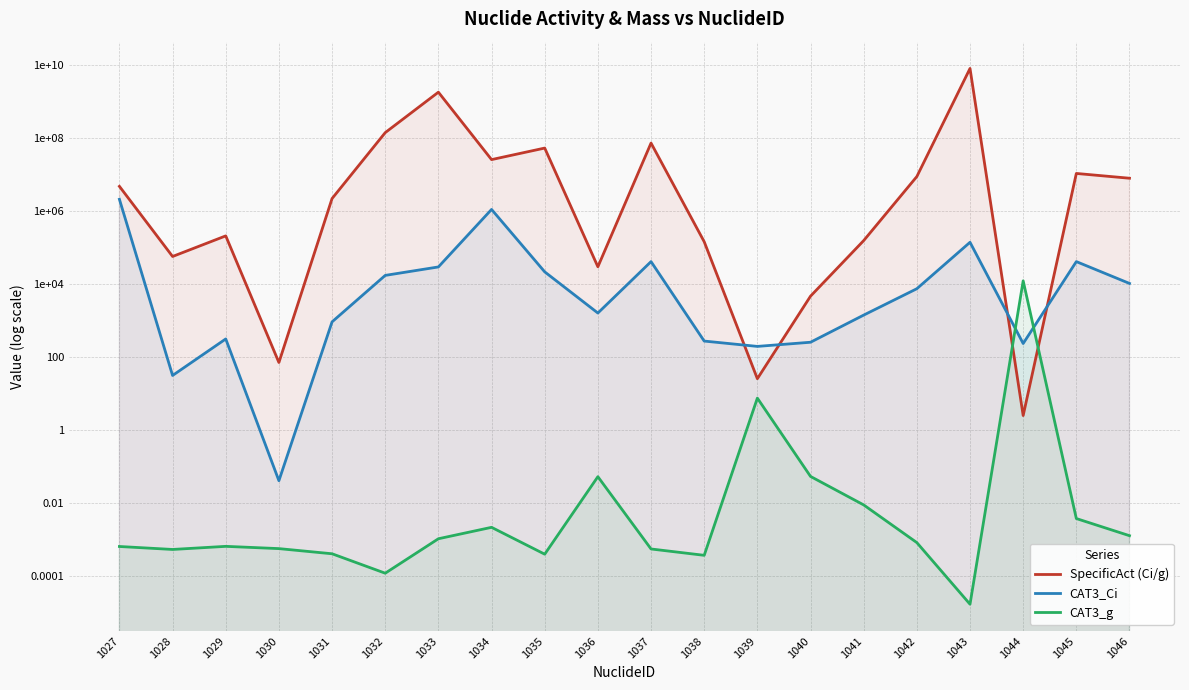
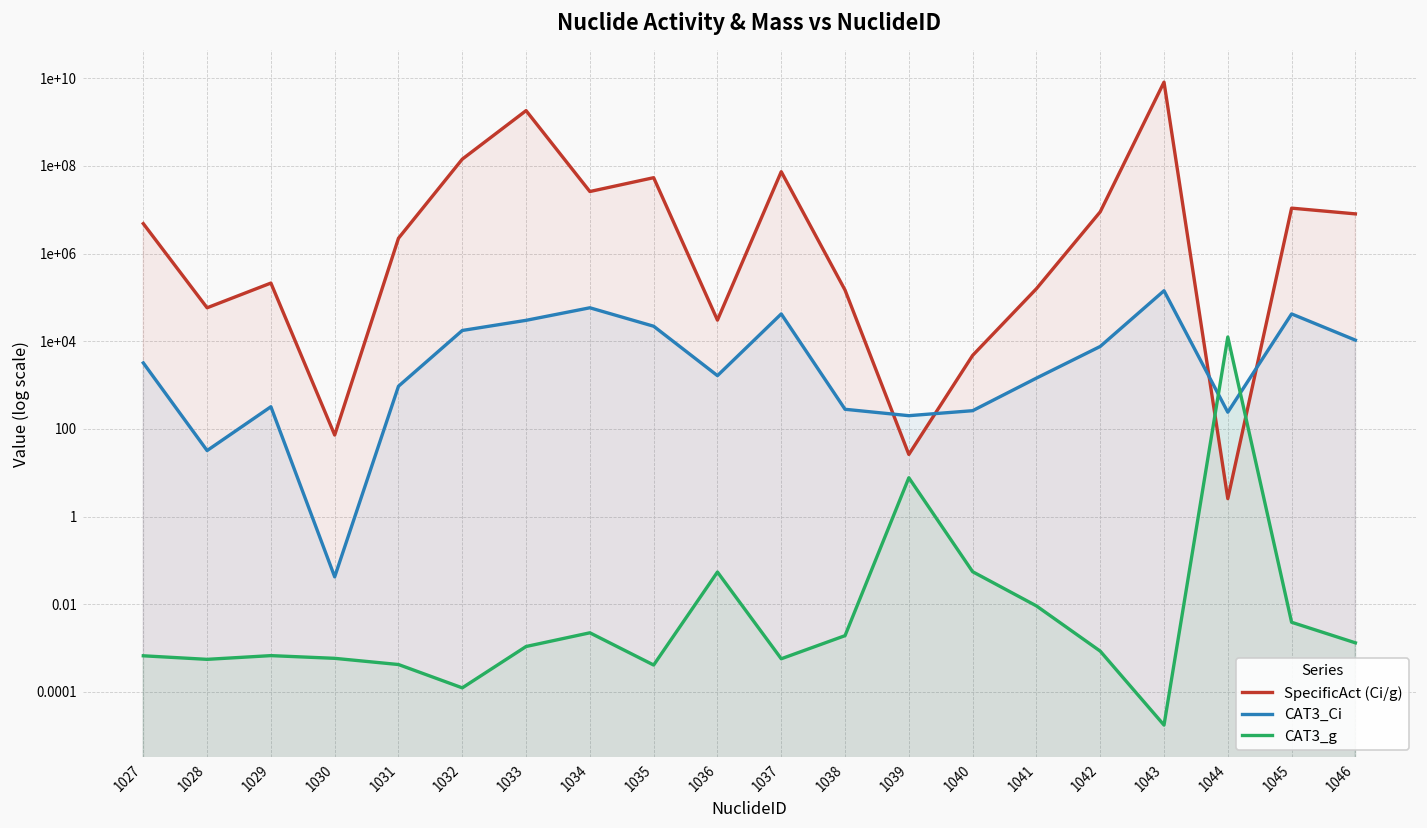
  {
    "SpecificAct (Ci/g)": {
      "1027": 5000000,
      "1028": 60000,
      "1029": 200000,
      "1030": 70,
      "1031": 2000000,
      "1032": 140000000,
      "1033": 2000000000,
      "1034": 30000000,
      "1035": 50000000,
      "1036": 30000,
      "1037": 70000000,
      "1038": 150000,
      "1039": 30,
      "1040": 5000,
      "1041": 160000,
      "1042": 9000000,
      "1043": 8000000000,
      "1044": 3,
      "1045": 11000000,
      "1046": 8000000
    },
    "CAT3_Ci": {
-     "1027": 2000000,
+     "1027": 3000,
      "1028": 30,
      "1029": 300,
      "1030": 0.04,
      "1031": 900,
      "1032": 20000,
      "1033": 30000,
-     "1034": 1100000,
+     "1034": 60000,
      "1035": 20000,
      "1036": 2000,
      "1037": 40000,
      "1038": 300,
      "1039": 200,
      "1040": 300,
      "1041": 1400,
      "1042": 8000,
      "1043": 140000,
      "1044": 200,
      "1045": 40000,
      "1046": 11000
    },
    "CAT3_g": {
      "1027": 0.0007,
      "1028": 0.0006,
      "1029": 0.0007,
      "1030": 0.0006,
      "1031": 0.0004,
      "1032": 0.00012,
      "1033": 0.0011,
      "1034": 0.002,
      "1035": 0.0004,
      "1036": 0.05,
      "1037": 0.0006,
-     "1038": 0.0004,
+     "1038": 0.002,
      "1039": 8,
      "1040": 0.06,
      "1041": 0.009,
      "1042": 0.0008,
      "1043": 0.00002,
      "1044": 13000,
      "1045": 0.004,
      "1046": 0.0013
    }
  }
